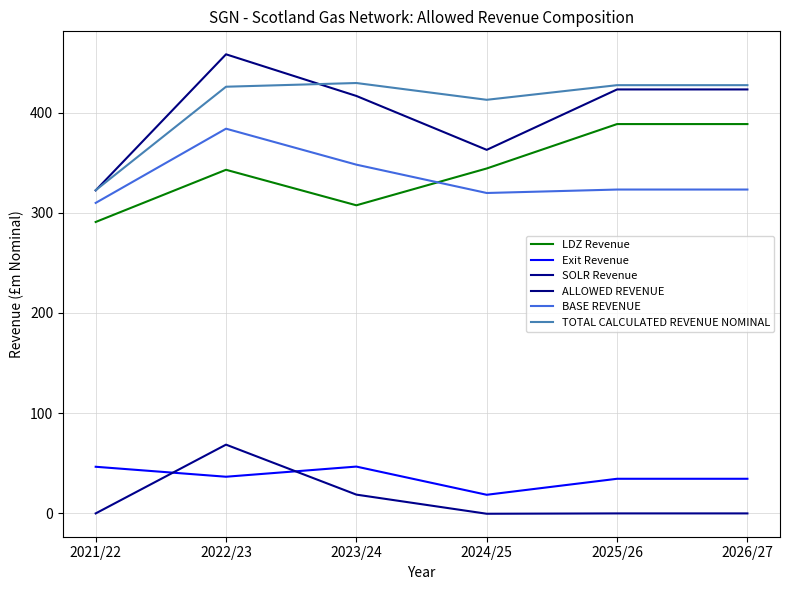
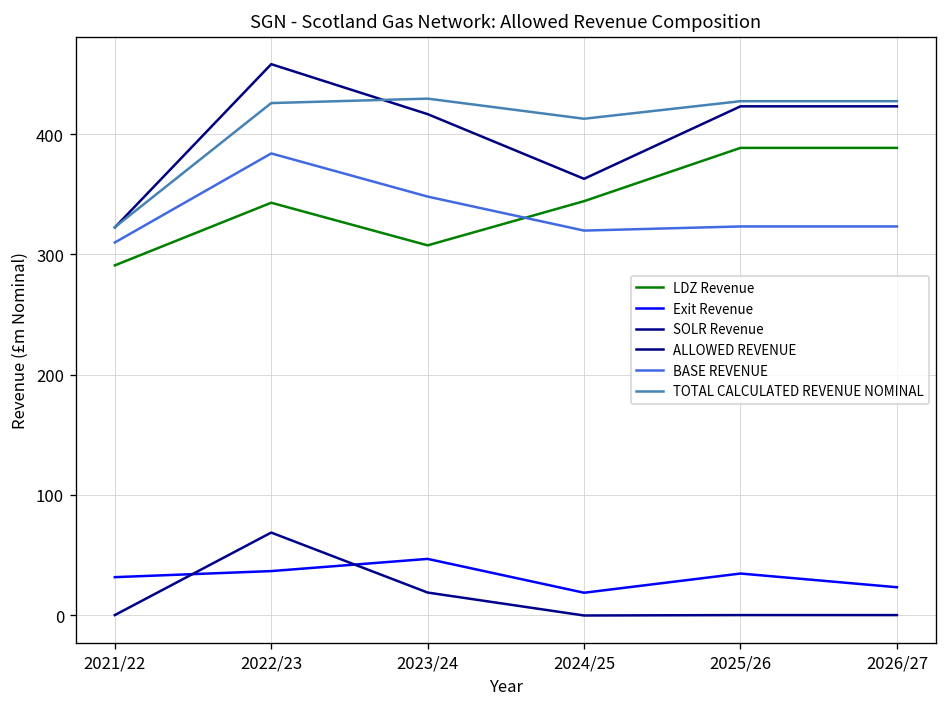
  {
    "LDZ Revenue": {
      "2021/22": 291,
      "2022/23": 343,
      "2023/24": 307,
      "2024/25": 344,
      "2025/26": 389,
      "2026/27": 389
    },
    "Exit Revenue": {
-     "2021/22": 47,
+     "2021/22": 32,
      "2022/23": 37,
      "2023/24": 47,
      "2024/25": 19,
      "2025/26": 35,
-     "2026/27": 35
+     "2026/27": 23
    }
  }
